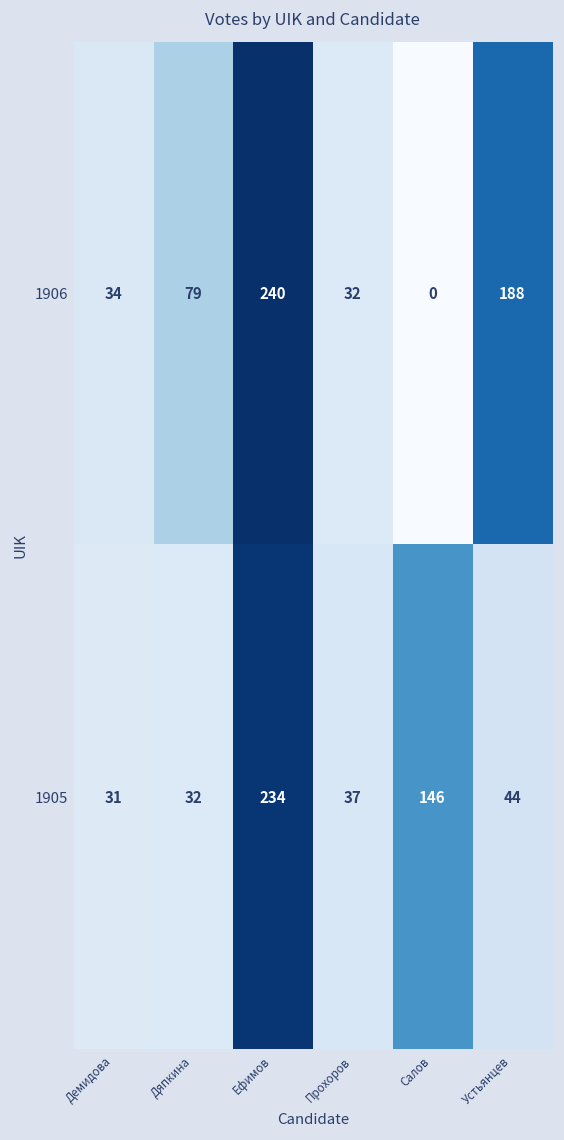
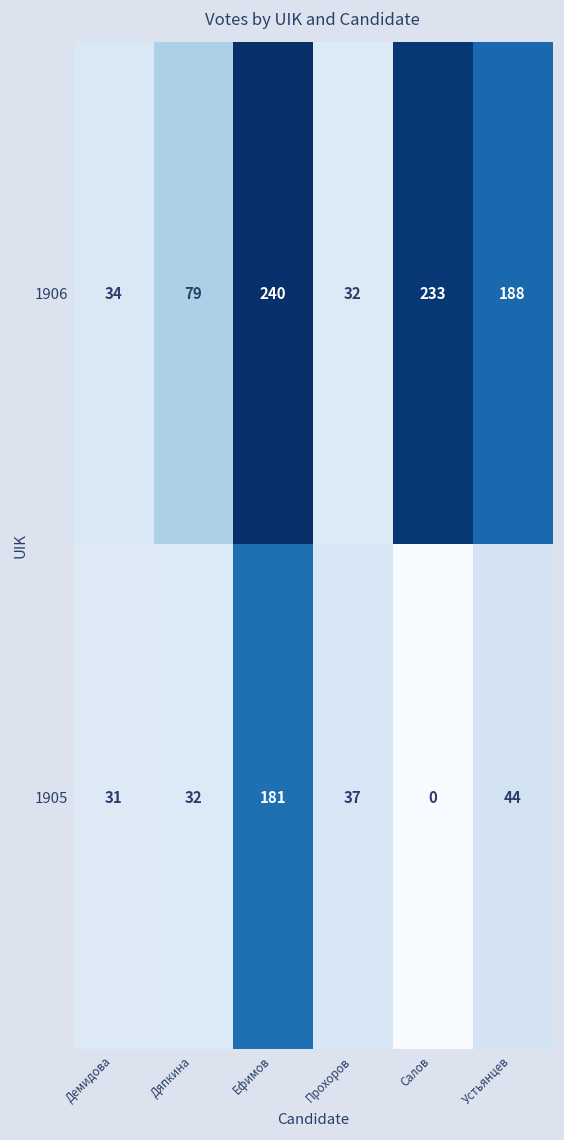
  {
    "1906": {
      "Демидова": 34,
      "Дяпкина": 79,
      "Ефимов": 240,
      "Прохоров": 32,
-     "Салов": 0,
+     "Салов": 233,
      "Устьянцев": 188
    },
    "1905": {
      "Демидова": 31,
      "Дяпкина": 32,
-     "Ефимов": 234,
+     "Ефимов": 181,
      "Прохоров": 37,
-     "Салов": 146,
+     "Салов": 0,
      "Устьянцев": 44
    }
  }
